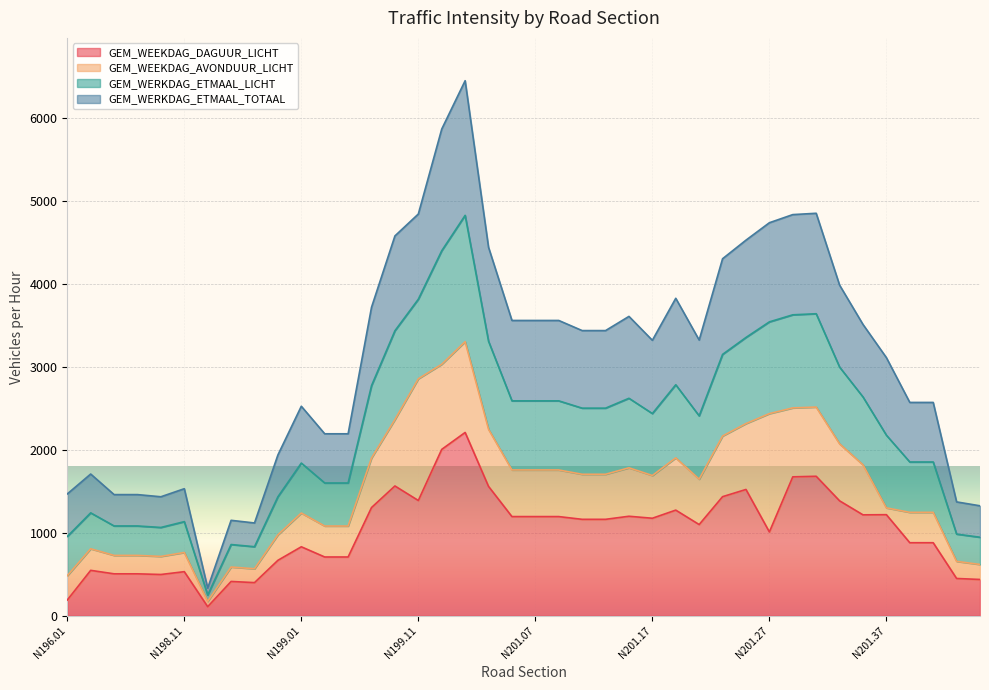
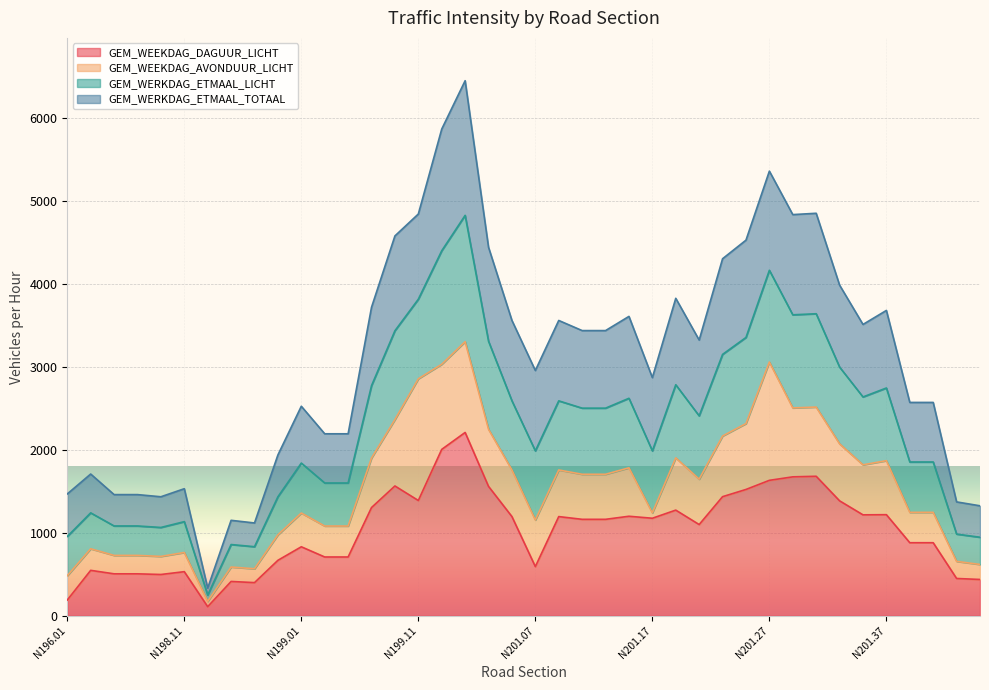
  {
    "GEM_WEEKDAG_DAGUUR_LICHT": {
      "N196.01": 200,
      "N198.11": 500,
      "N199.01": 800,
      "N199.11": 1400,
-     "N201.07": 1200,
+     "N201.07": 600,
      "N201.17": 1200,
-     "N201.27": 1000,
+     "N201.27": 1600,
      "N201.37": 1200
    },
    "GEM_WEEKDAG_AVONDUUR_LICHT": {
      "N196.01": 300,
      "N198.11": 200,
      "N199.01": 400,
      "N199.11": 1500,
      "N201.07": 600,
-     "N201.17": 500,
+     "N201.17": 100,
      "N201.27": 1400,
-     "N201.37": 100
+     "N201.37": 700
    }
  }
